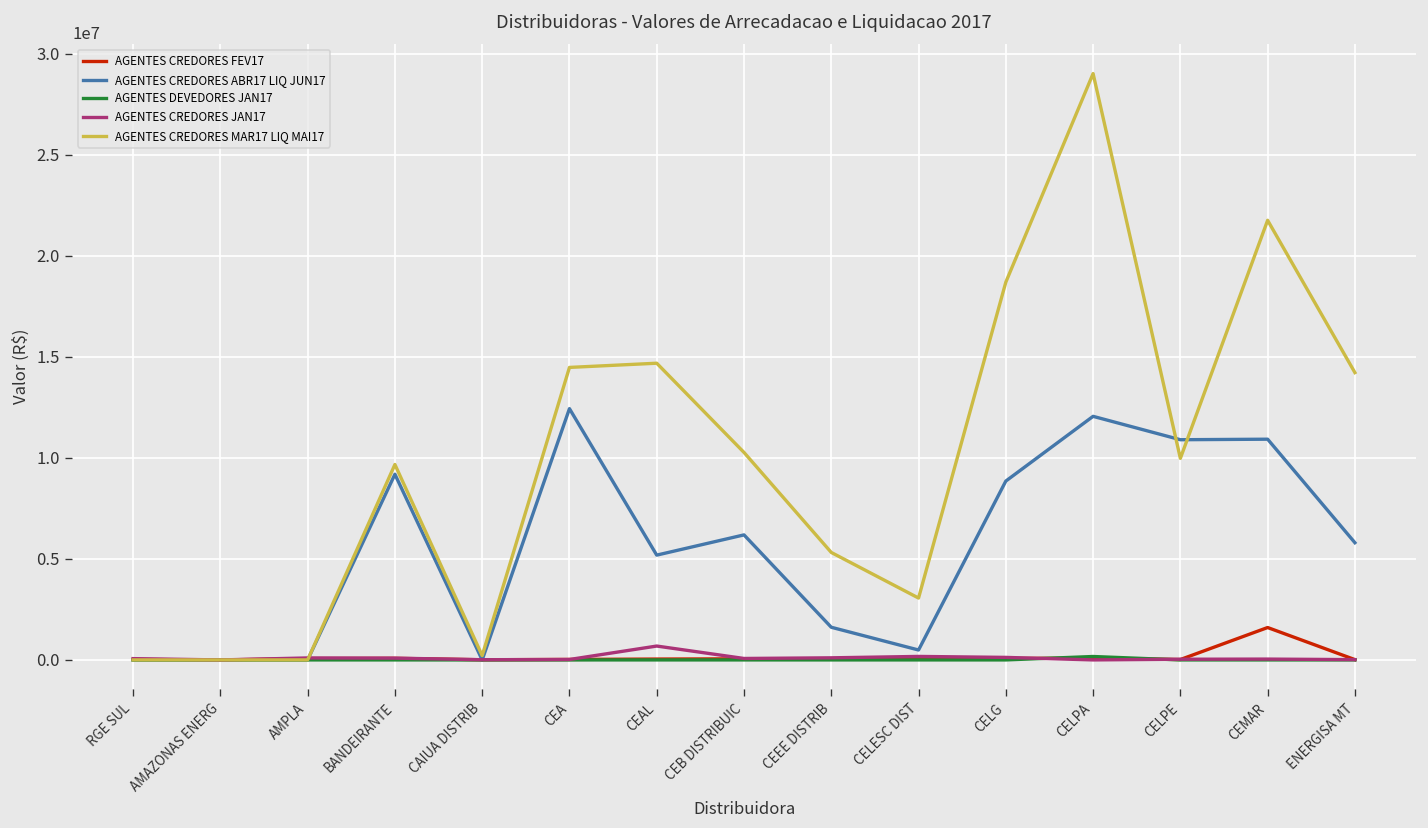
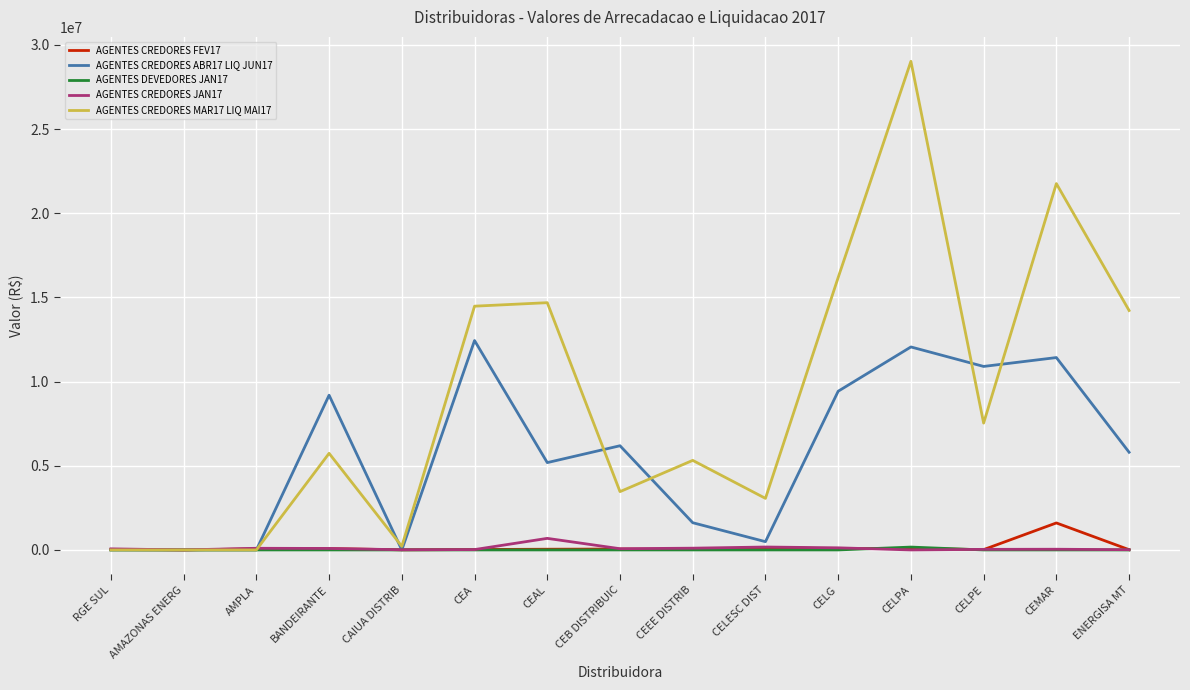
  {
    "AGENTES CREDORES FEV17": {
      "CEMAR": 1600000
    },
    "AGENTES CREDORES ABR17 LIQ JUN17": {
      "BANDEIRANTE": 9200000,
      "CEA": 12400000,
      "CEAL": 5200000,
      "CEB DISTRIBUIC": 6200000,
      "CEEE DISTRIB": 1600000,
      "CELESC DIST": 500000,
-     "CELG": 8900000,
+     "CELG": 9400000,
      "CELPA": 12100000,
      "CELPE": 10900000,
-     "CEMAR": 10900000,
+     "CEMAR": 11400000,
      "ENERGISA MT": 5800000
    },
    "AGENTES CREDORES JAN17": {
      "CEAL": 700000
    },
    "AGENTES CREDORES MAR17 LIQ MAI17": {
-     "BANDEIRANTE": 9700000,
+     "BANDEIRANTE": 5700000,
      "CAIUA DISTRIB": 200000,
      "CEA": 14500000,
      "CEAL": 14700000,
-     "CEB DISTRIBUIC": 10300000,
+     "CEB DISTRIBUIC": 3500000,
      "CEEE DISTRIB": 5300000,
      "CELESC DIST": 3100000,
-     "CELG": 18700000,
+     "CELG": 16200000,
      "CELPA": 29000000,
-     "CELPE": 10000000,
+     "CELPE": 7500000,
      "CEMAR": 21800000,
      "ENERGISA MT": 14200000
    }
  }
